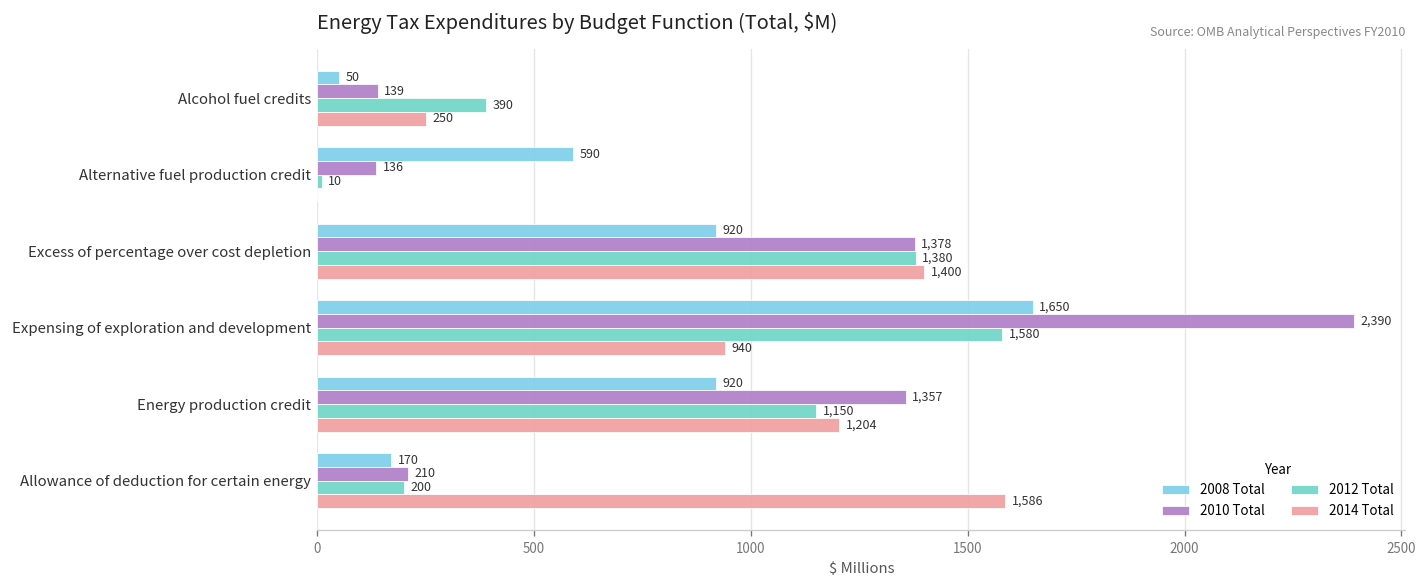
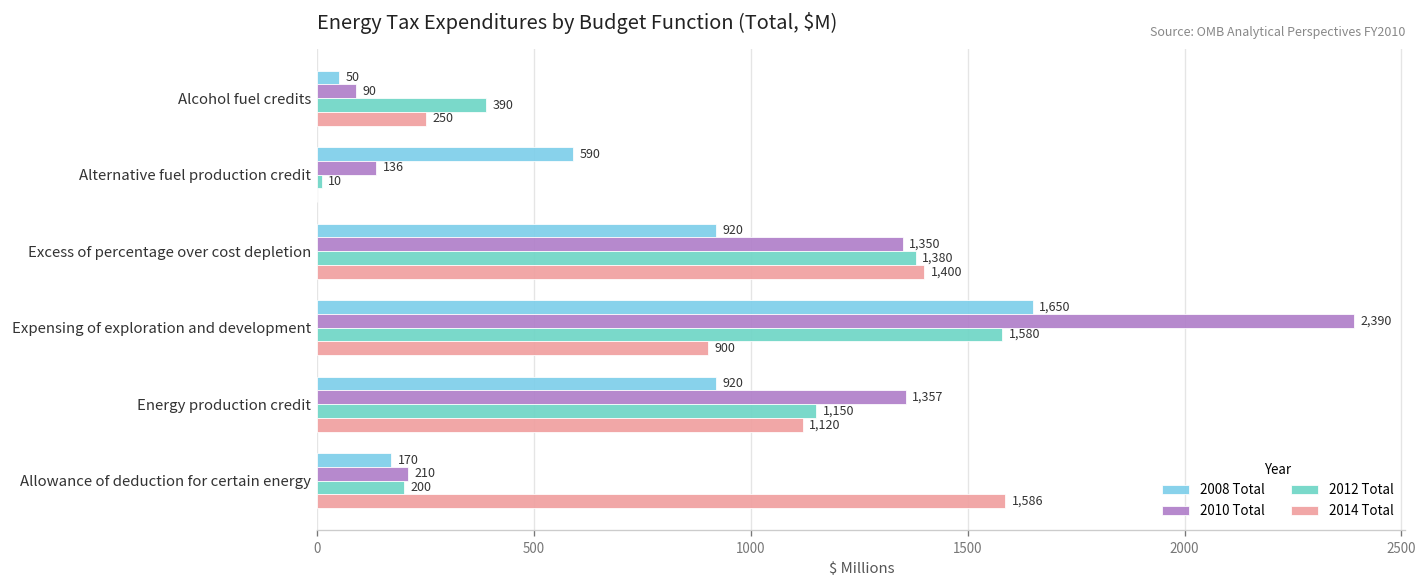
  {
    "2010 Total": {
-     "Alcohol fuel credits": "139",
+     "Alcohol fuel credits": "90",
      "Alternative fuel production credit": "136",
-     "Excess of percentage over cost depletion": "1,378",
+     "Excess of percentage over cost depletion": "1,350",
      "Expensing of exploration and development": "2,390",
      "Energy production credit": "1,357",
      "Allowance of deduction for certain energy": "210"
    },
    "2014 Total": {
      "Alcohol fuel credits": "250",
      "Excess of percentage over cost depletion": "1,400",
-     "Expensing of exploration and development": "940",
-     "Energy production credit": "1,204",
+     "Expensing of exploration and development": "900",
+     "Energy production credit": "1,120",
      "Allowance of deduction for certain energy": "1,586"
    }
  }
